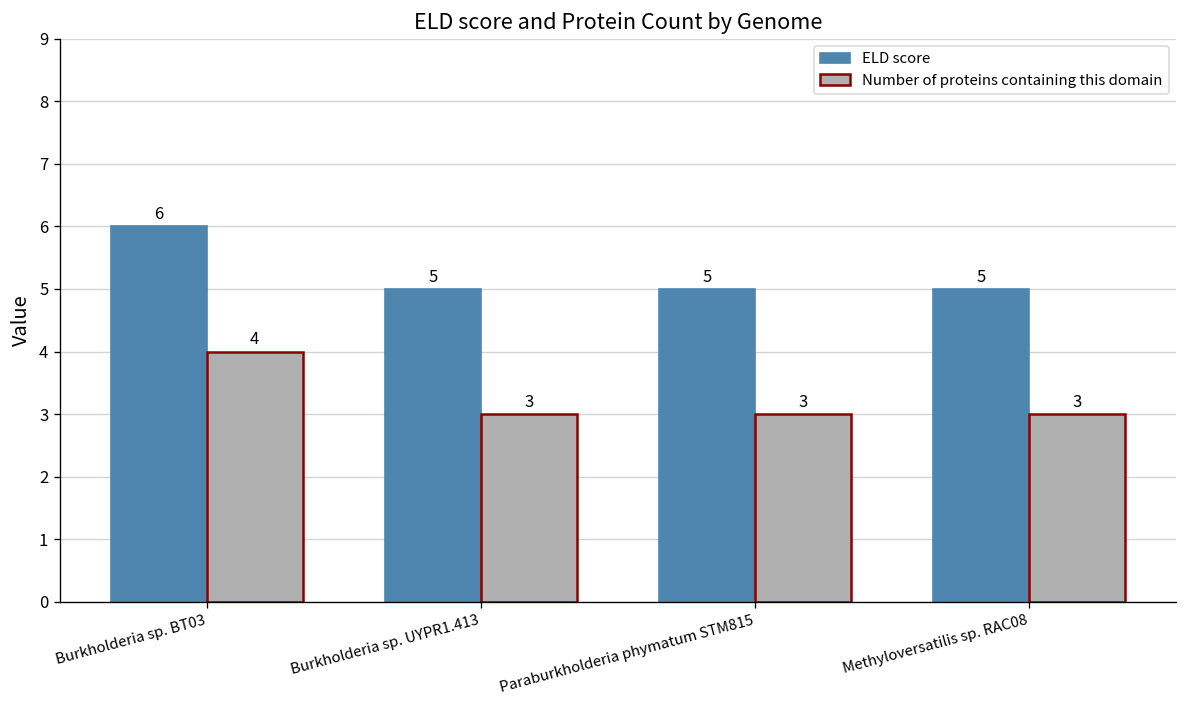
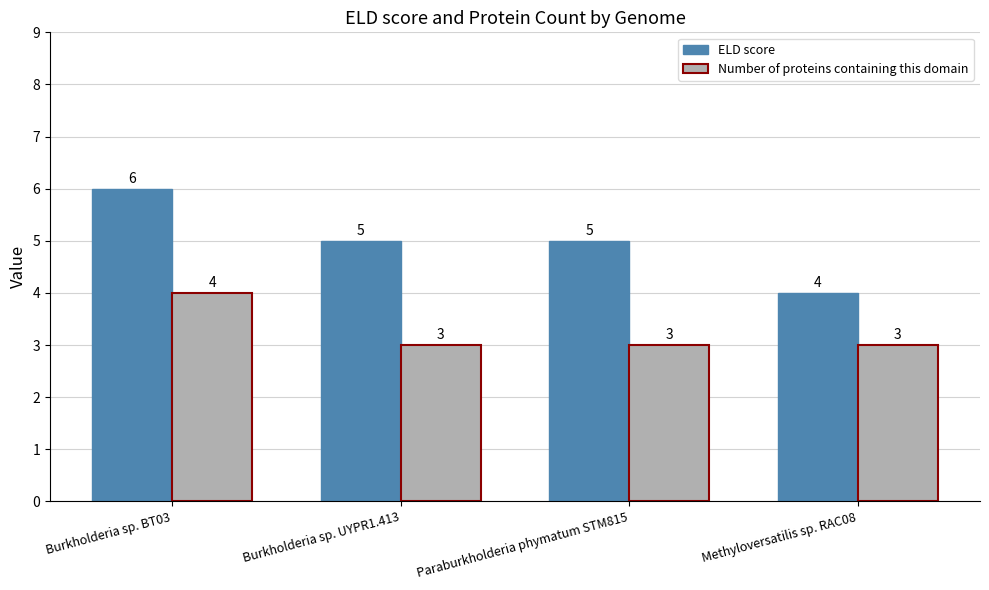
  {
    "ELD score": {
      "Burkholderia sp. BT03": 6,
      "Burkholderia sp. UYPR1.413": 5,
      "Paraburkholderia phymatum STM815": 5,
-     "Methyloversatilis sp. RAC08": 5
+     "Methyloversatilis sp. RAC08": 4
    },
    "Number of proteins containing this domain": {
      "Burkholderia sp. BT03": 4,
      "Burkholderia sp. UYPR1.413": 3,
      "Paraburkholderia phymatum STM815": 3,
      "Methyloversatilis sp. RAC08": 3
    }
  }
